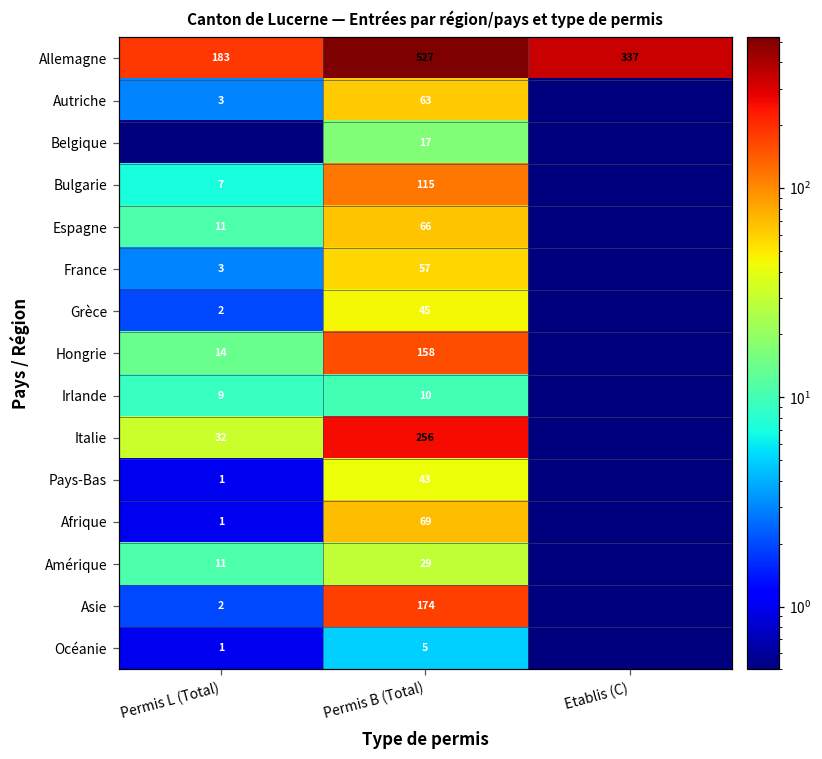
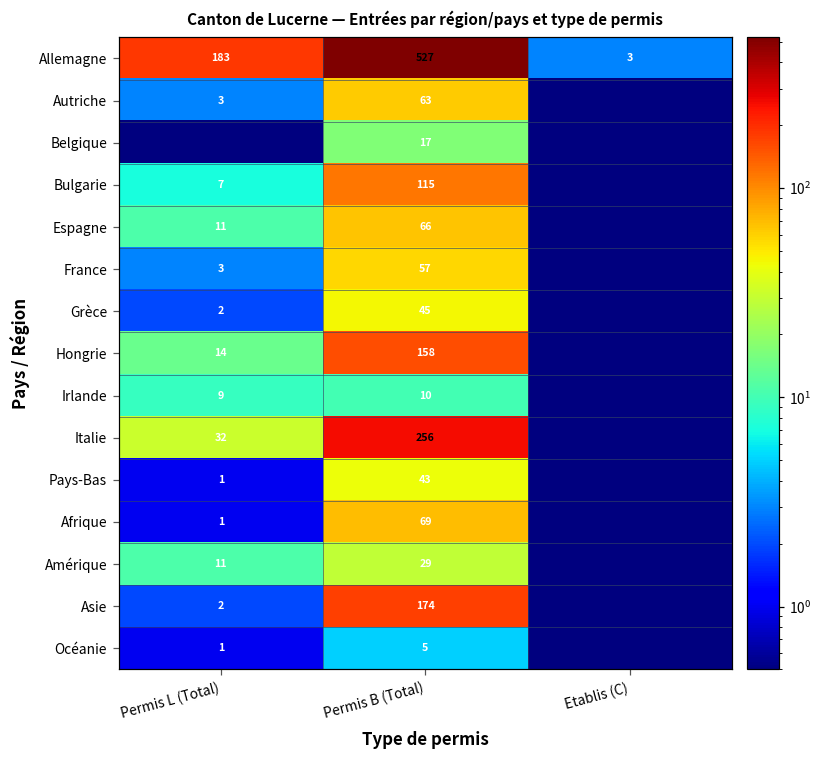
  {
    "Allemagne": {
      "Permis L (Total)": 183,
      "Permis B (Total)": 527,
-     "Etablis (C)": 337
+     "Etablis (C)": 3
    },
    "Autriche": {
      "Permis L (Total)": 3,
      "Permis B (Total)": 63
    },
    "Belgique": {
      "Permis B (Total)": 17
    },
    "Bulgarie": {
      "Permis L (Total)": 7,
      "Permis B (Total)": 115
    },
    "Espagne": {
      "Permis L (Total)": 11,
      "Permis B (Total)": 66
    },
    "France": {
      "Permis L (Total)": 3,
      "Permis B (Total)": 57
    },
    "Grèce": {
      "Permis L (Total)": 2,
      "Permis B (Total)": 45
    },
    "Hongrie": {
      "Permis L (Total)": 14,
      "Permis B (Total)": 158
    },
    "Irlande": {
      "Permis L (Total)": 9,
      "Permis B (Total)": 10
    },
    "Italie": {
      "Permis L (Total)": 32,
      "Permis B (Total)": 256
    },
    "Pays-Bas": {
      "Permis L (Total)": 1,
      "Permis B (Total)": 43
    },
    "Afrique": {
      "Permis L (Total)": 1,
      "Permis B (Total)": 69
    },
    "Amérique": {
      "Permis L (Total)": 11,
      "Permis B (Total)": 29
    },
    "Asie": {
      "Permis L (Total)": 2,
      "Permis B (Total)": 174
    },
    "Océanie": {
      "Permis L (Total)": 1,
      "Permis B (Total)": 5
    }
  }
